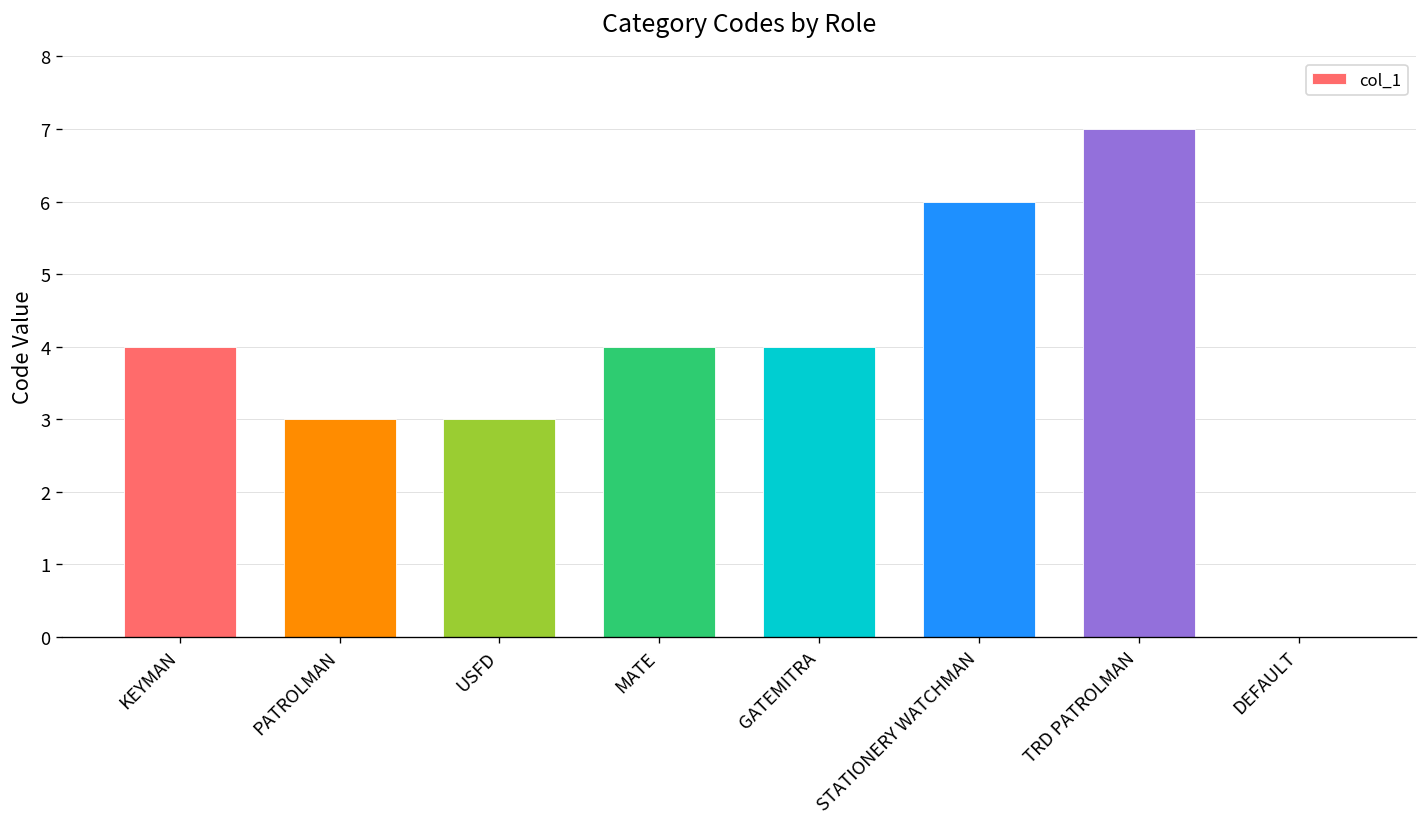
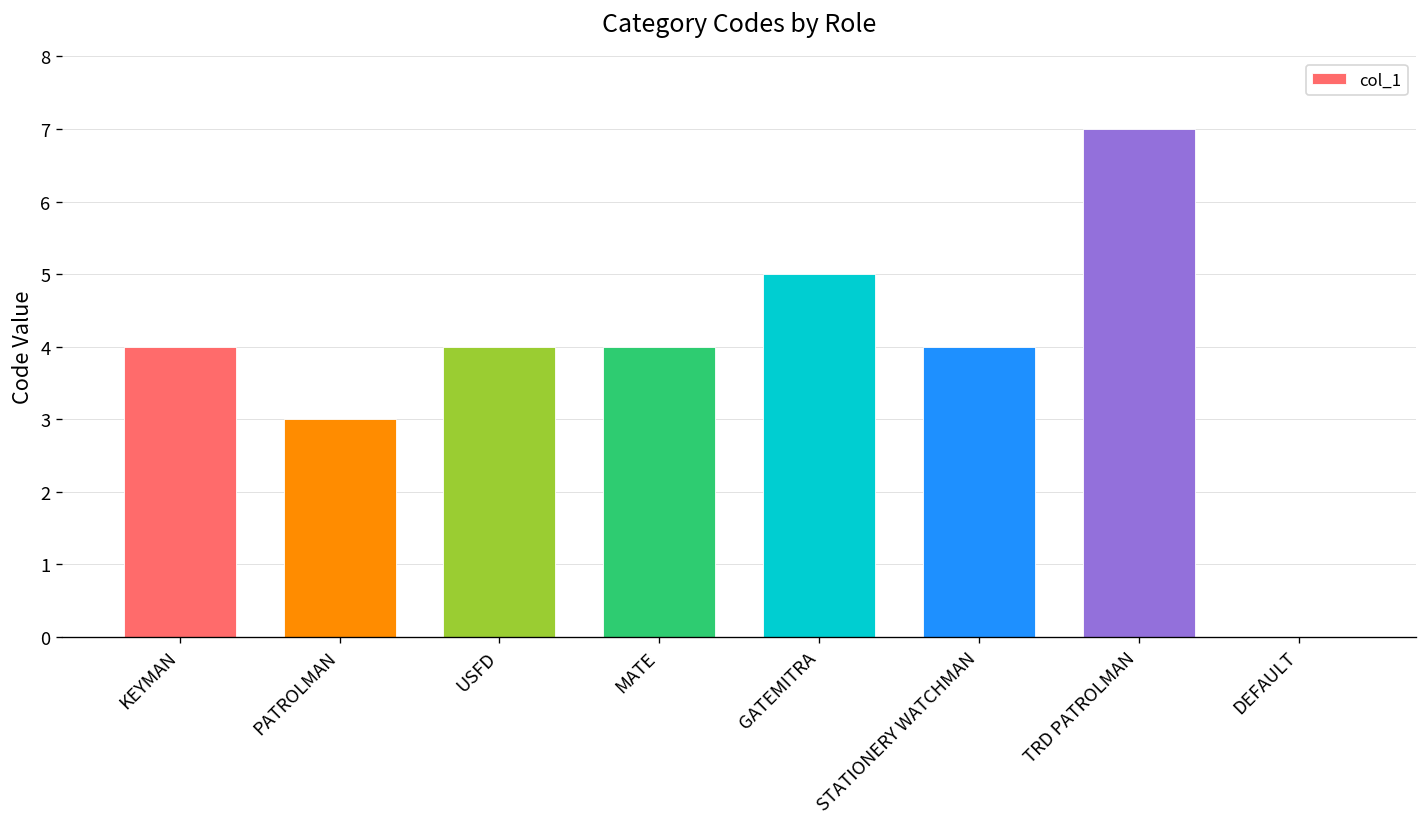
  {
    "KEYMAN": 4,
    "PATROLMAN": 3,
-   "USFD": 3,
+   "USFD": 4,
    "MATE": 4,
-   "GATEMITRA": 4,
-   "STATIONERY WATCHMAN": 6,
+   "GATEMITRA": 5,
+   "STATIONERY WATCHMAN": 4,
    "TRD PATROLMAN": 7,
    "DEFAULT": 0
  }
